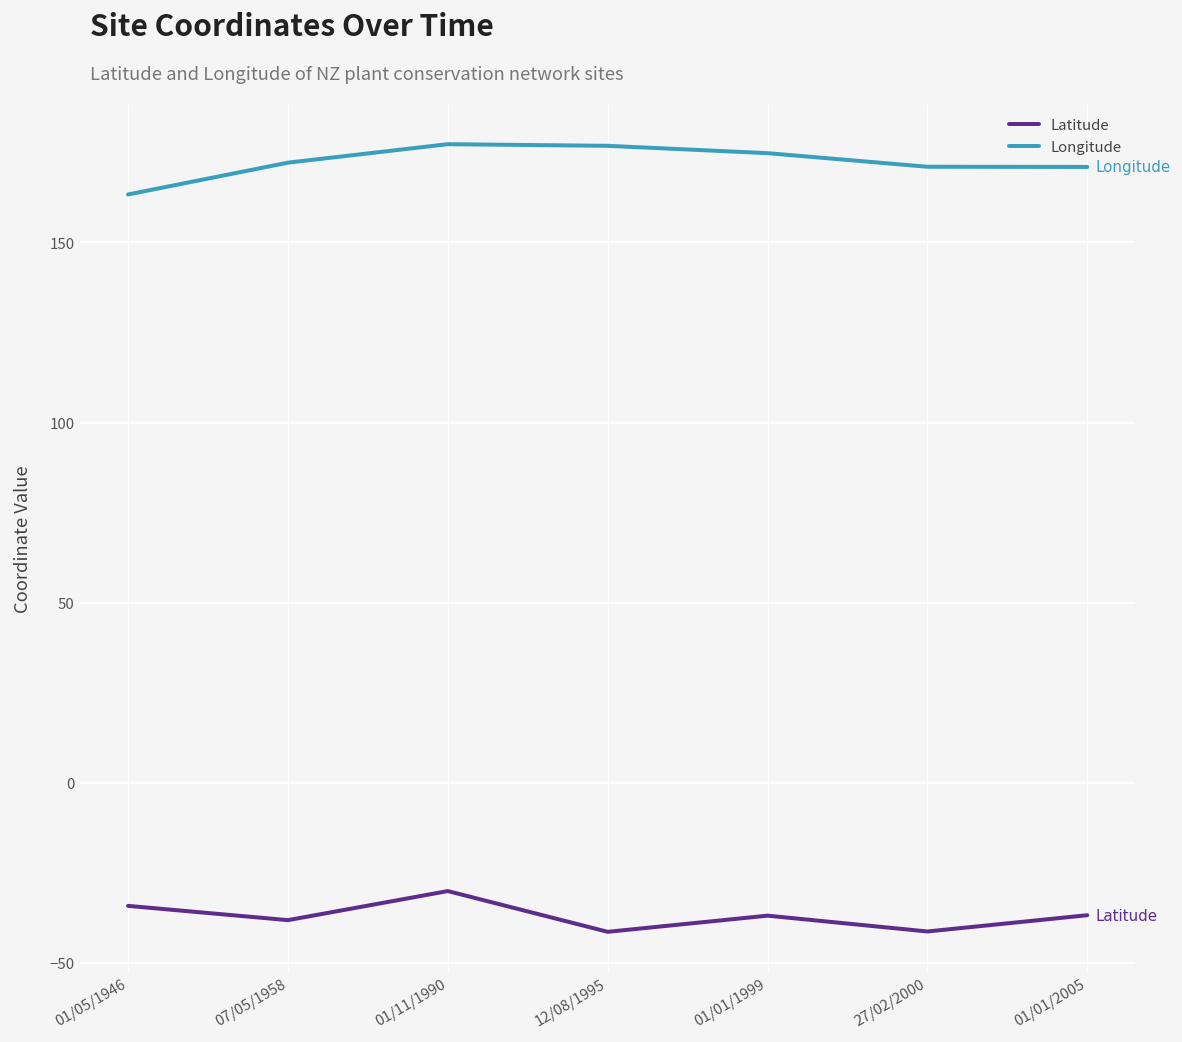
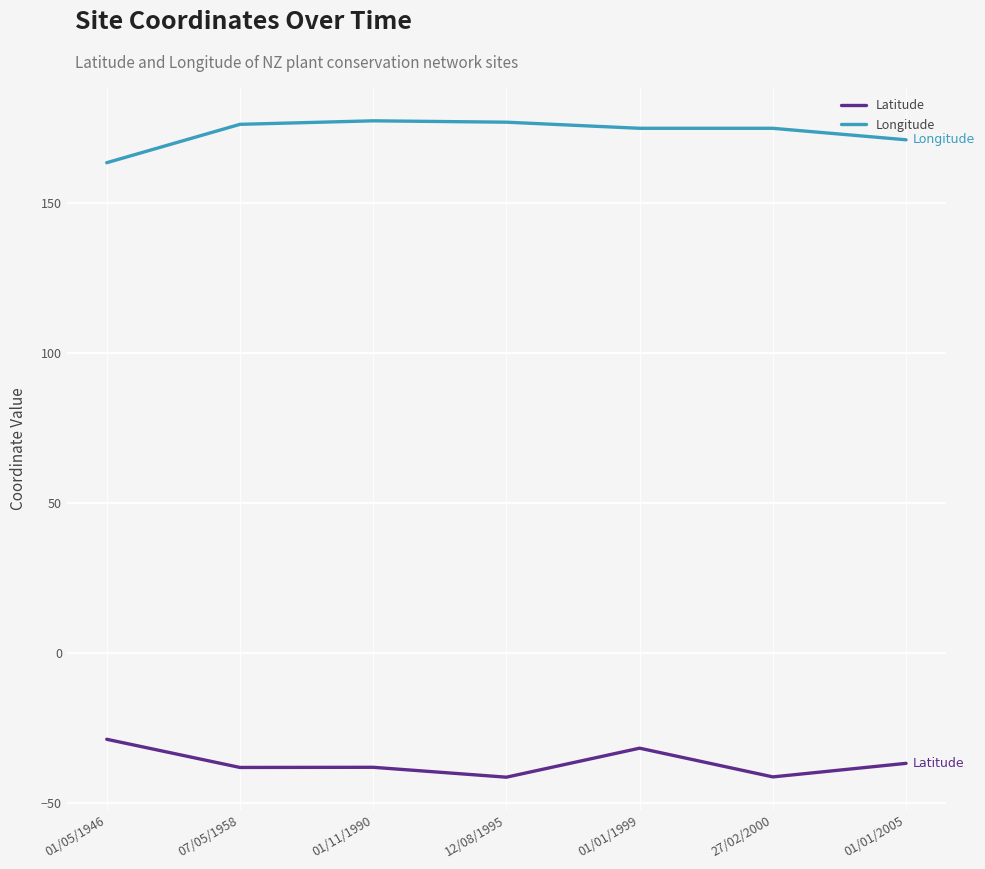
  {
    "Latitude": {
-     "01/05/1946": -34,
+     "01/05/1946": -29,
      "07/05/1958": -38,
-     "01/11/1990": -30,
+     "01/11/1990": -38,
      "12/08/1995": -41,
-     "01/01/1999": -37,
+     "01/01/1999": -32,
      "27/02/2000": -41,
      "01/01/2005": -37
    },
    "Longitude": {
      "01/05/1946": 163,
-     "07/05/1958": 172,
+     "07/05/1958": 176,
      "01/11/1990": 177,
      "12/08/1995": 177,
      "01/01/1999": 175,
-     "27/02/2000": 171,
+     "27/02/2000": 175,
      "01/01/2005": 171
    }
  }
